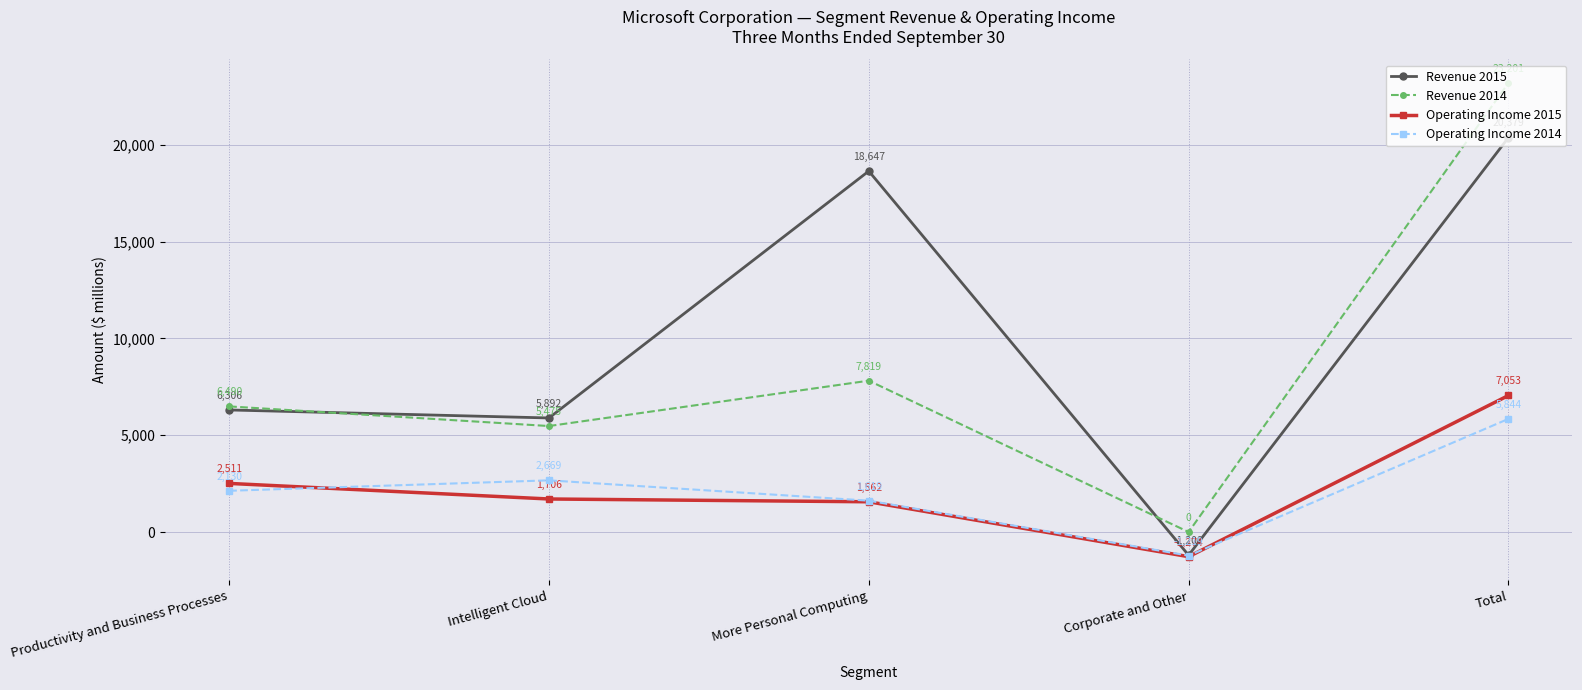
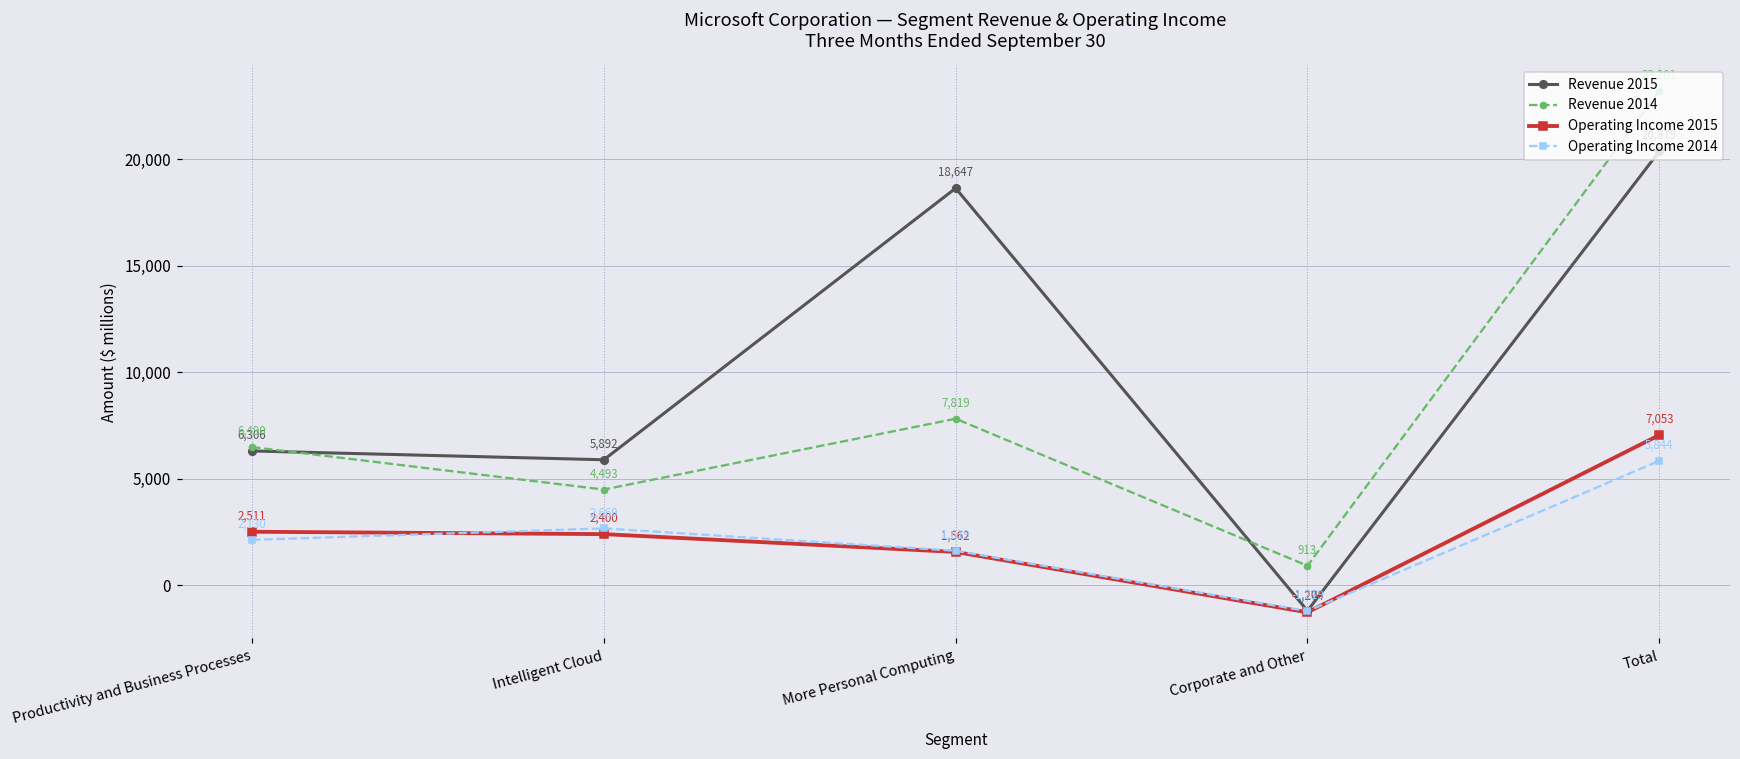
  {
    "Revenue 2015": {
      "Intelligent Cloud": "5,892",
      "More Personal Computing": "18,647"
    },
    "Revenue 2014": {
-     "Intelligent Cloud": "5,475",
+     "Intelligent Cloud": "4,493",
      "More Personal Computing": "7,819",
-     "Corporate and Other": "0"
+     "Corporate and Other": "913"
    },
    "Operating Income 2015": {
-     "Intelligent Cloud": "1,706",
+     "Intelligent Cloud": "2,400",
      "Total": "7,053"
    },
    "Operating Income 2014": {
      "Total": "5,844"
    }
  }
